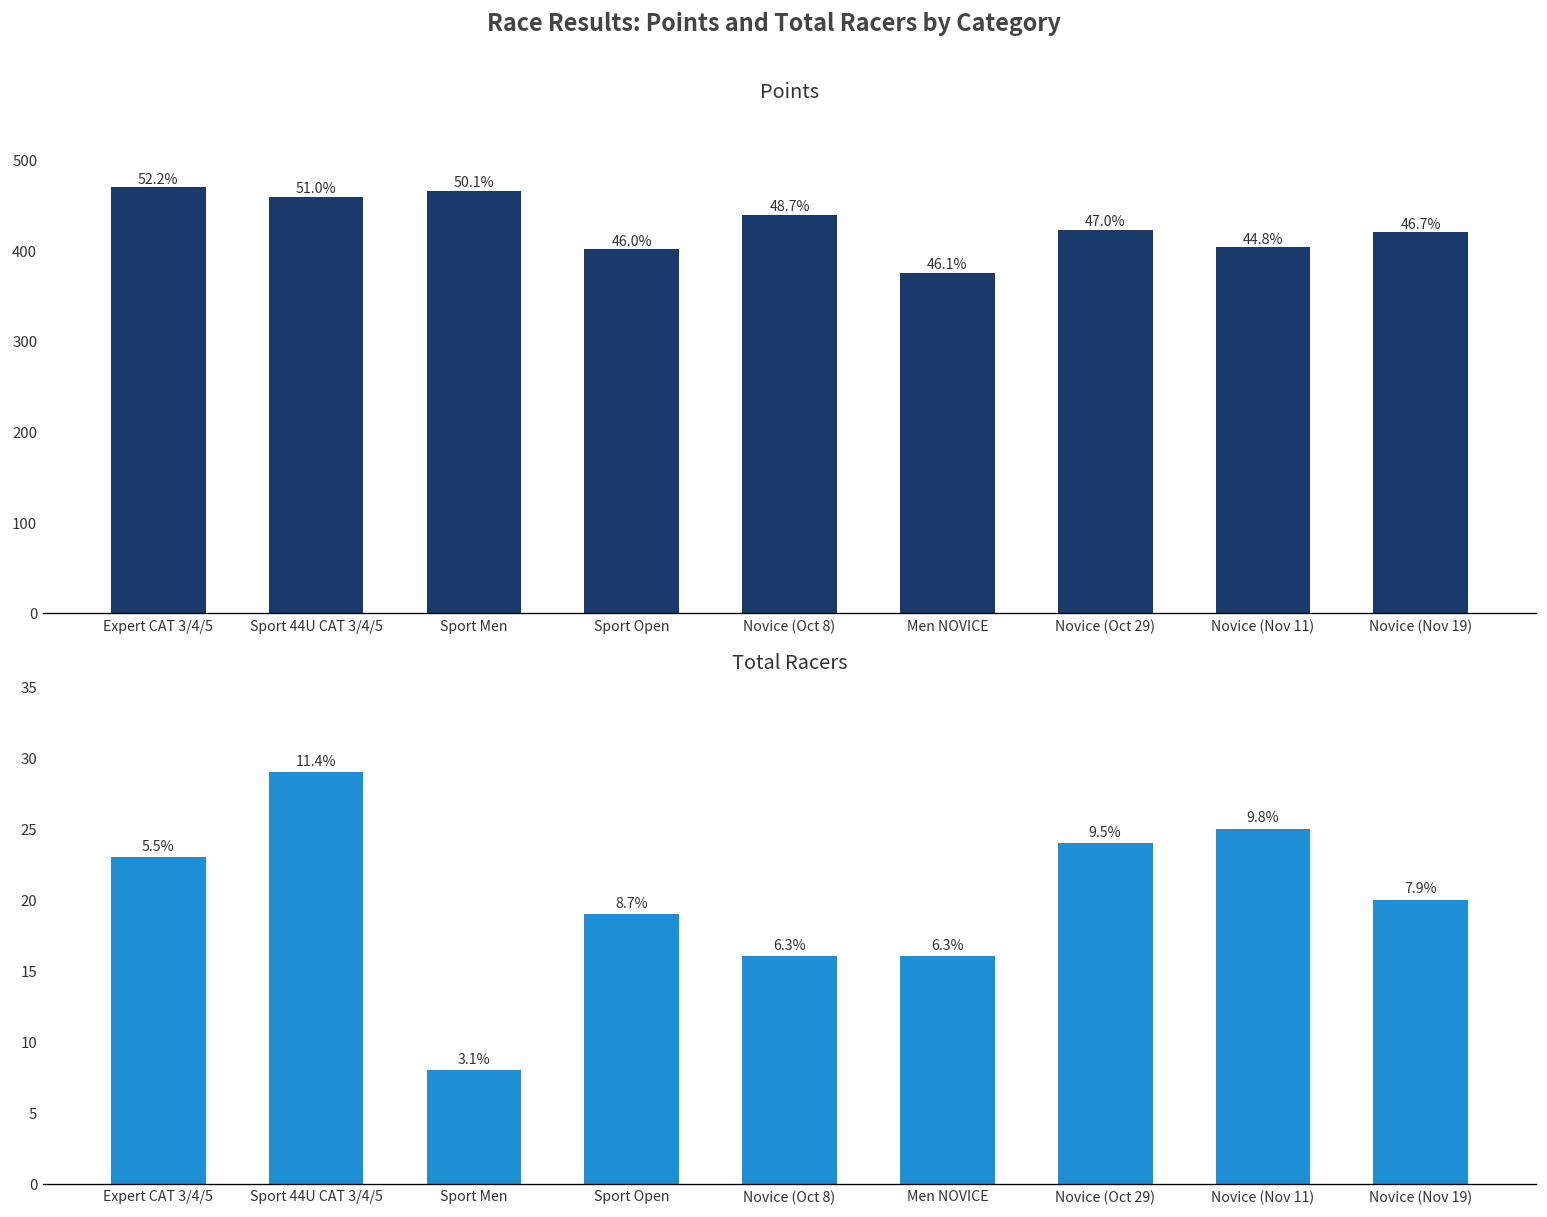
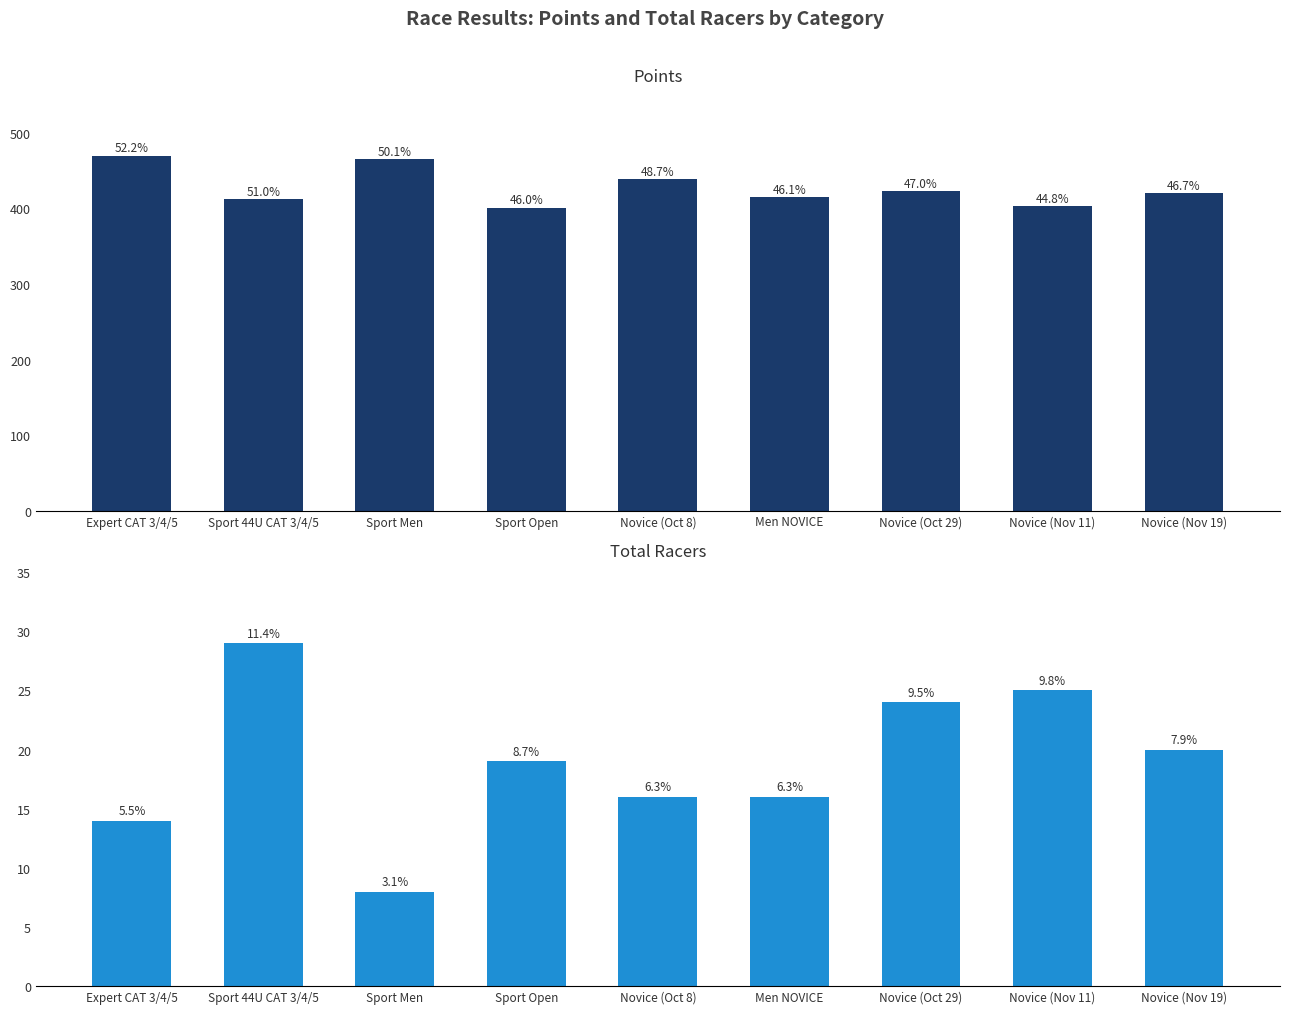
  {
    "Points": {
-     "Sport 44U CAT 3/4/5": 460,
-     "Men NOVICE": 380
+     "Sport 44U CAT 3/4/5": 410,
+     "Men NOVICE": 410
    },
    "Total Racers": {
-     "Expert CAT 3/4/5": 23
+     "Expert CAT 3/4/5": 14
    }
  }
